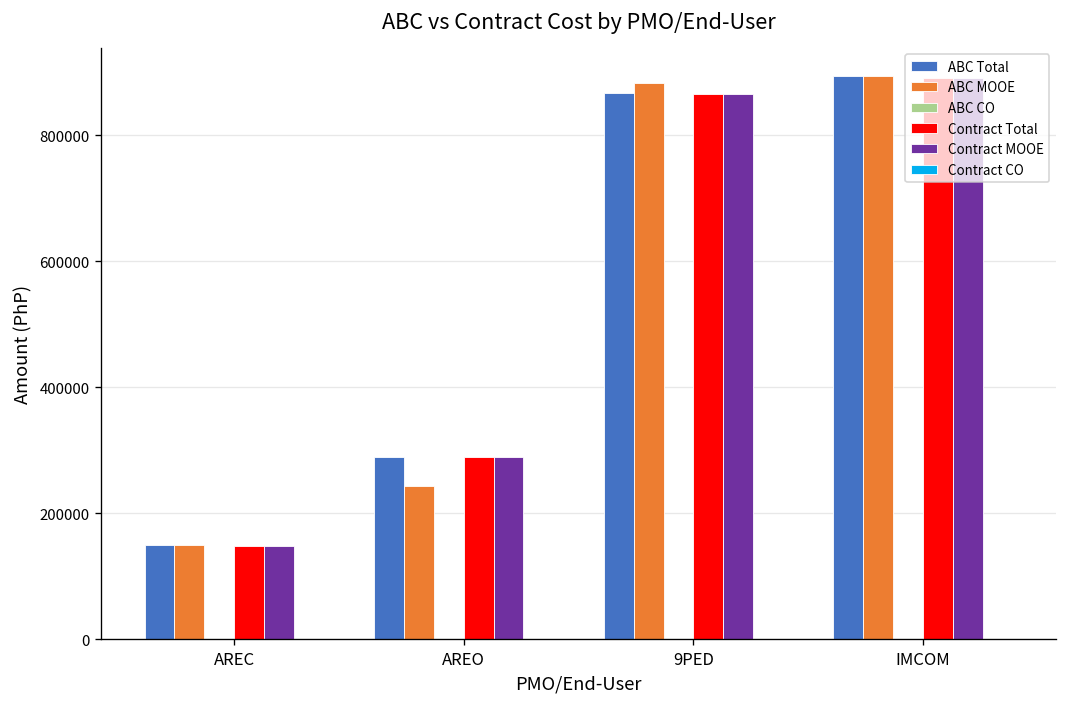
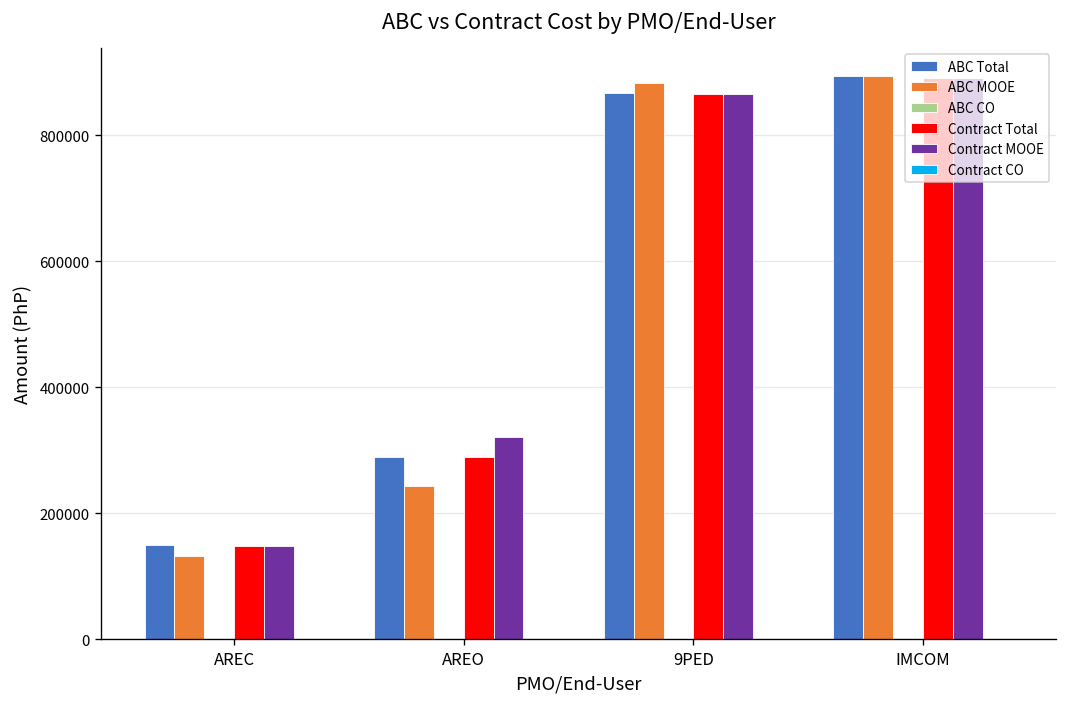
  {
    "ABC Total": {
      "AREC": 150000,
      "AREO": 290000,
      "9PED": 870000,
      "IMCOM": 890000
    },
    "ABC MOOE": {
-     "AREC": 150000,
+     "AREC": 130000,
      "AREO": 240000,
      "9PED": 880000,
      "IMCOM": 890000
    },
    "ABC CO": {
      "AREC": 0,
      "AREO": 0,
      "9PED": 0,
      "IMCOM": 0
    },
    "Contract Total": {
      "AREC": 150000,
      "AREO": 290000,
      "9PED": 860000
    },
    "Contract MOOE": {
      "AREC": 150000,
-     "AREO": 290000,
+     "AREO": 320000,
      "9PED": 860000
    },
    "Contract CO": {
      "AREC": 0,
      "AREO": 0,
      "9PED": 0,
      "IMCOM": 0
    }
  }
